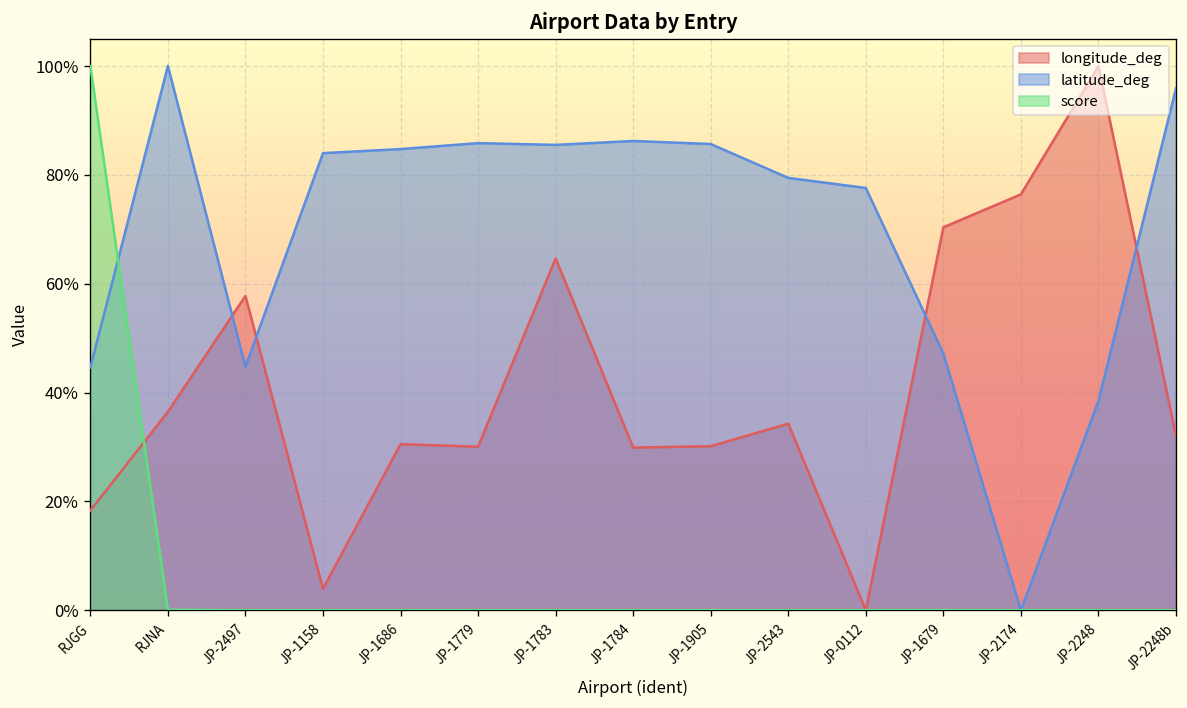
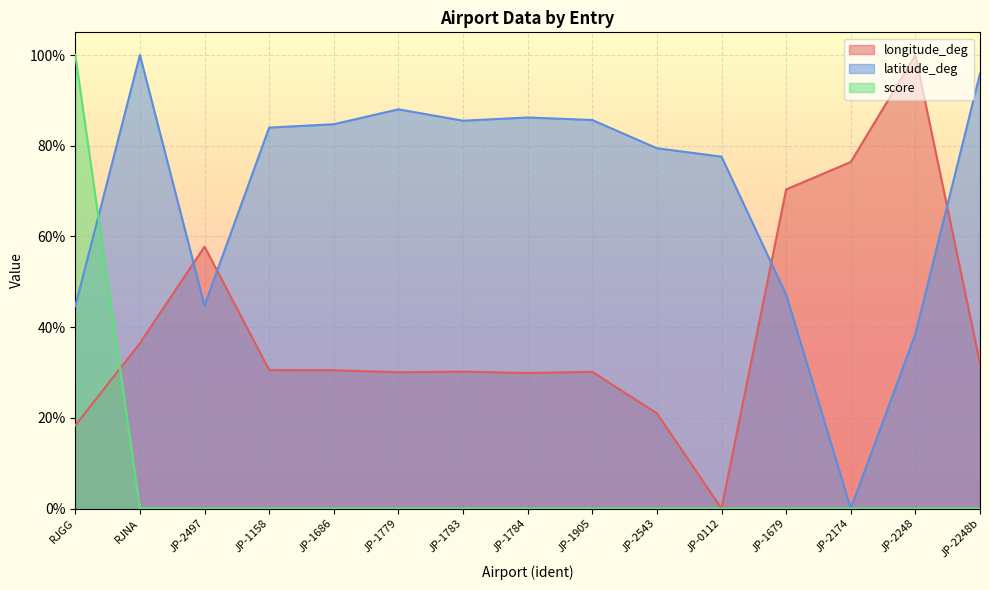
  {
    "longitude_deg": {
      "RJGG": "18%",
      "RJNA": "36%",
      "JP-2497": "58%",
-     "JP-1158": "4%",
+     "JP-1158": "31%",
      "JP-1686": "31%",
      "JP-1779": "30%",
-     "JP-1783": "65%",
+     "JP-1783": "30%",
      "JP-1784": "30%",
      "JP-1905": "30%",
-     "JP-2543": "34%",
+     "JP-2543": "21%",
      "JP-1679": "70%",
      "JP-2174": "76%",
      "JP-2248b": "32%"
    },
    "latitude_deg": {
      "RJGG": "45%",
      "RJNA": "100%",
      "JP-2497": "45%",
      "JP-1158": "84%",
      "JP-1686": "85%",
-     "JP-1779": "86%",
+     "JP-1779": "88%",
      "JP-1783": "86%",
      "JP-1784": "86%",
      "JP-1905": "86%",
      "JP-2543": "79%",
      "JP-0112": "78%",
      "JP-1679": "47%",
      "JP-2248": "38%",
      "JP-2248b": "96%"
    },
    "score": {
      "RJGG": "100%",
      "RJNA": "0%",
      "JP-2497": "0%",
      "JP-1158": "0%",
      "JP-1686": "0%",
      "JP-1779": "0%",
      "JP-1783": "0%",
      "JP-1784": "0%",
      "JP-1905": "0%",
      "JP-2543": "0%",
      "JP-1679": "0%",
      "JP-2248": "0%",
      "JP-2248b": "0%"
    }
  }
